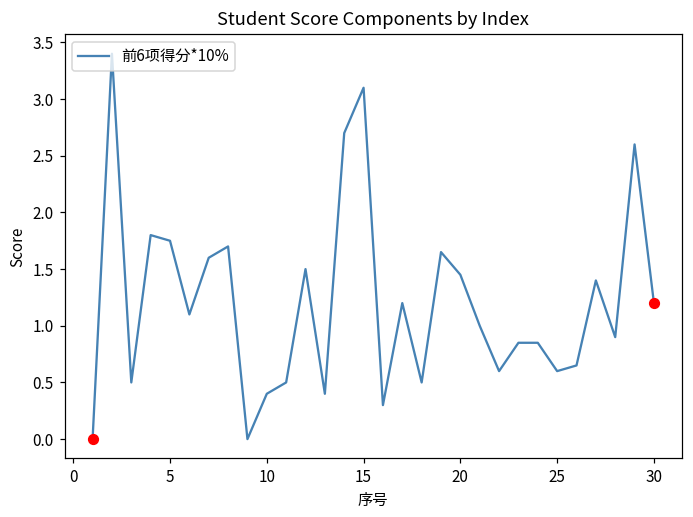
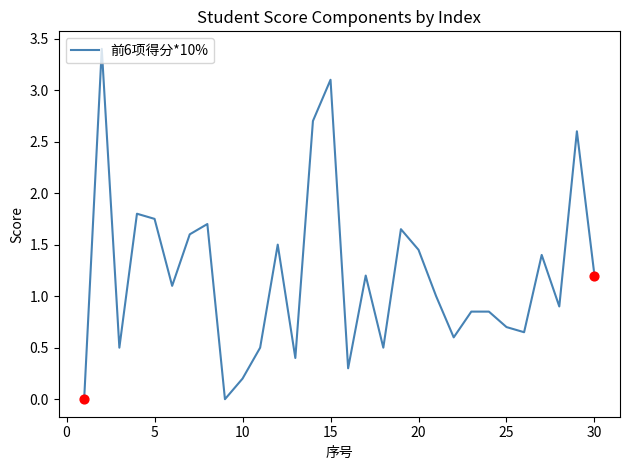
  {
    "前6项得分*10%": {
      "5": 1.75,
-     "10": 0.4,
+     "10": 0.2,
      "15": 3.1,
      "20": 1.45,
-     "25": 0.6
+     "25": 0.7
    }
  }
